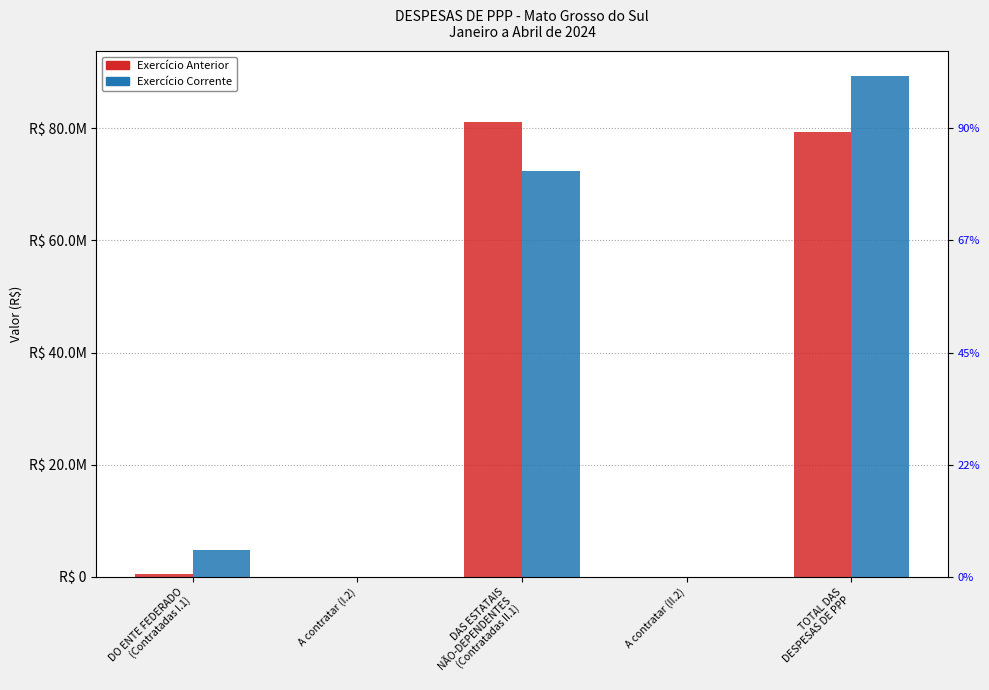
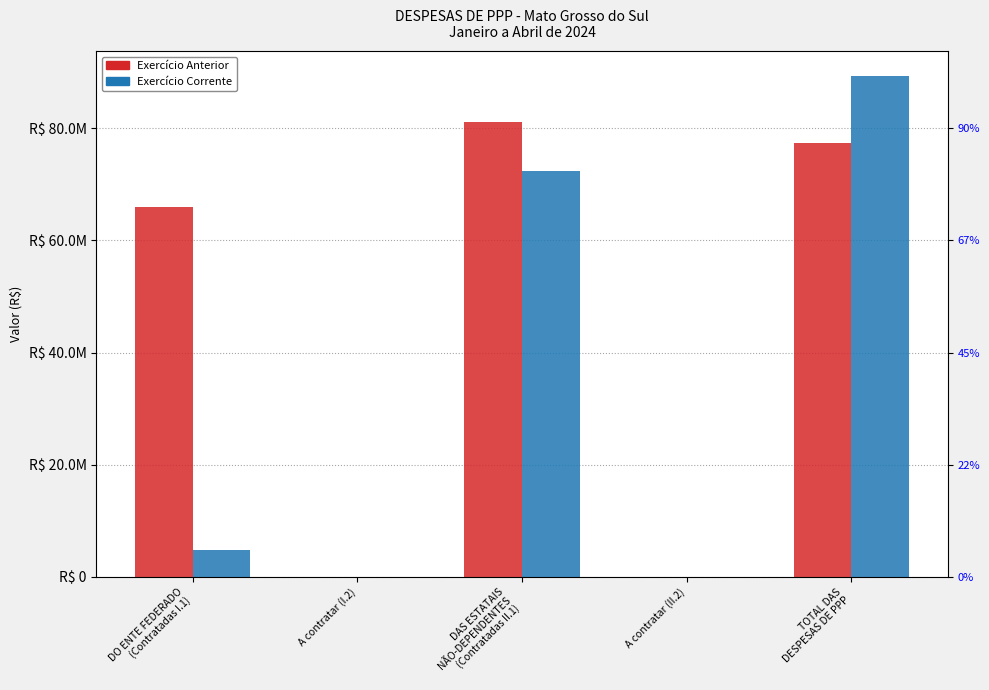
  {
    "Exercício Anterior": {
-     "DO ENTE FEDERADO (Contratadas I.1)": "R$ 1000000",
+     "DO ENTE FEDERADO (Contratadas I.1)": "R$ 66000000",
      "A contratar (I.2)": "R$ 0",
      "DAS ESTATAIS NÃO-DEPENDENTES (Contratadas II.1)": "R$ 81000000",
      "A contratar (II.2)": "R$ 0",
-     "TOTAL DAS DESPESAS DE PPP": "R$ 79000000"
+     "TOTAL DAS DESPESAS DE PPP": "R$ 77000000"
    },
    "Exercício Corrente": {
      "DO ENTE FEDERADO (Contratadas I.1)": "R$ 5000000",
      "A contratar (I.2)": "R$ 0",
      "DAS ESTATAIS NÃO-DEPENDENTES (Contratadas II.1)": "R$ 72000000",
      "A contratar (II.2)": "R$ 0",
      "TOTAL DAS DESPESAS DE PPP": "R$ 89000000"
    }
  }
